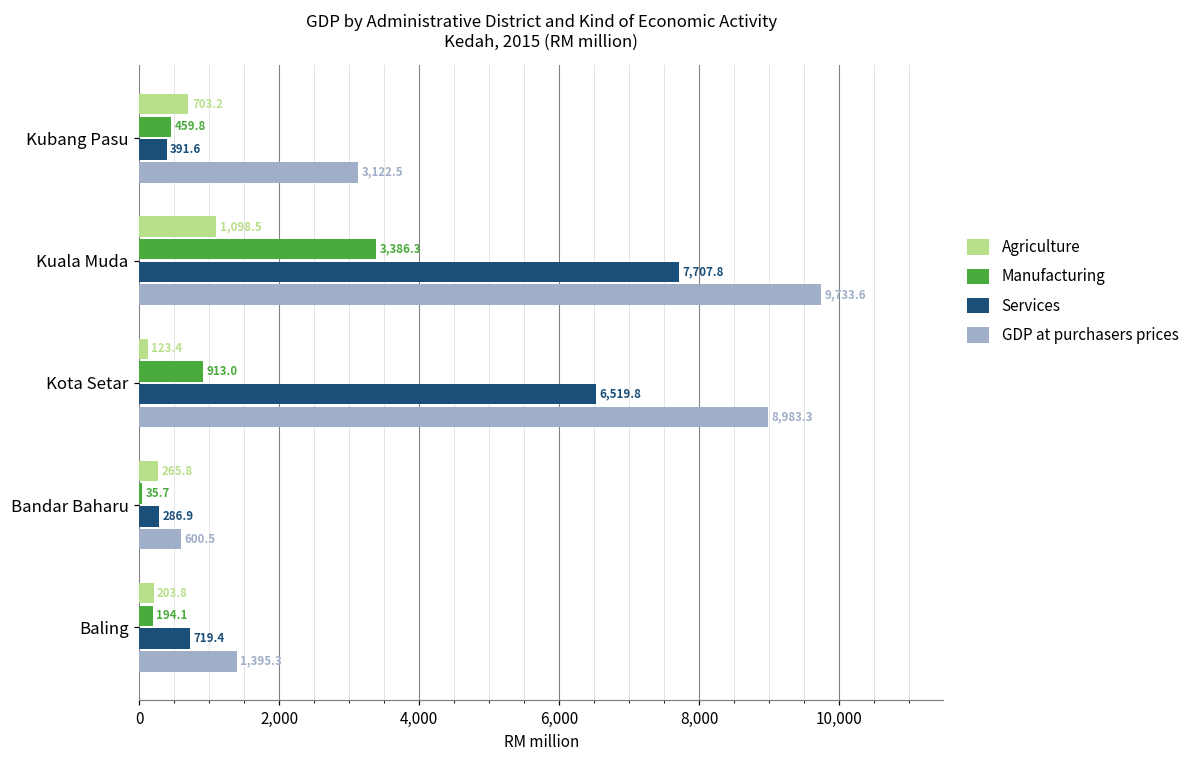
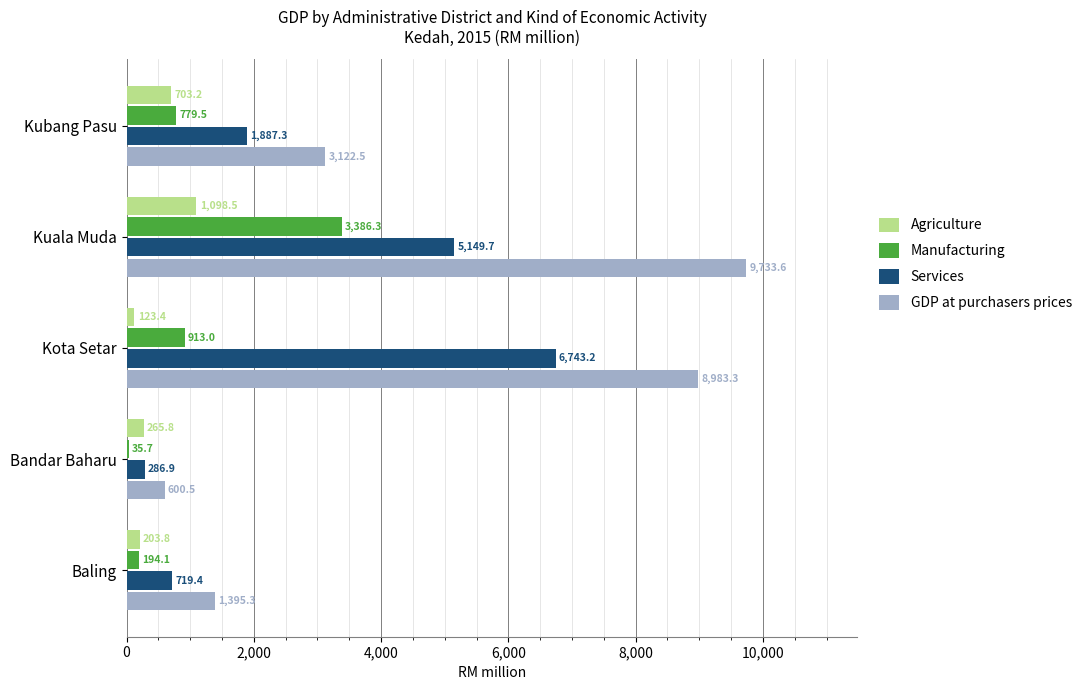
  {
    "Agriculture": {
      "Kubang Pasu": "703.2",
      "Kuala Muda": "1,098.5",
      "Kota Setar": "123.4",
      "Bandar Baharu": "265.8",
      "Baling": "203.8"
    },
    "Manufacturing": {
-     "Kubang Pasu": "459.8",
+     "Kubang Pasu": "779.5",
      "Kuala Muda": "3,386.3",
      "Kota Setar": "913.0",
      "Bandar Baharu": "35.7",
      "Baling": "194.1"
    },
    "Services": {
-     "Kubang Pasu": "391.6",
-     "Kuala Muda": "7,707.8",
-     "Kota Setar": "6,519.8",
+     "Kubang Pasu": "1,887.3",
+     "Kuala Muda": "5,149.7",
+     "Kota Setar": "6,743.2",
      "Bandar Baharu": "286.9",
      "Baling": "719.4"
    },
    "GDP at purchasers prices": {
      "Kubang Pasu": "3,122.5",
      "Kuala Muda": "9,733.6",
      "Kota Setar": "8,983.3",
      "Bandar Baharu": "600.5",
      "Baling": "1,395.3"
    }
  }
